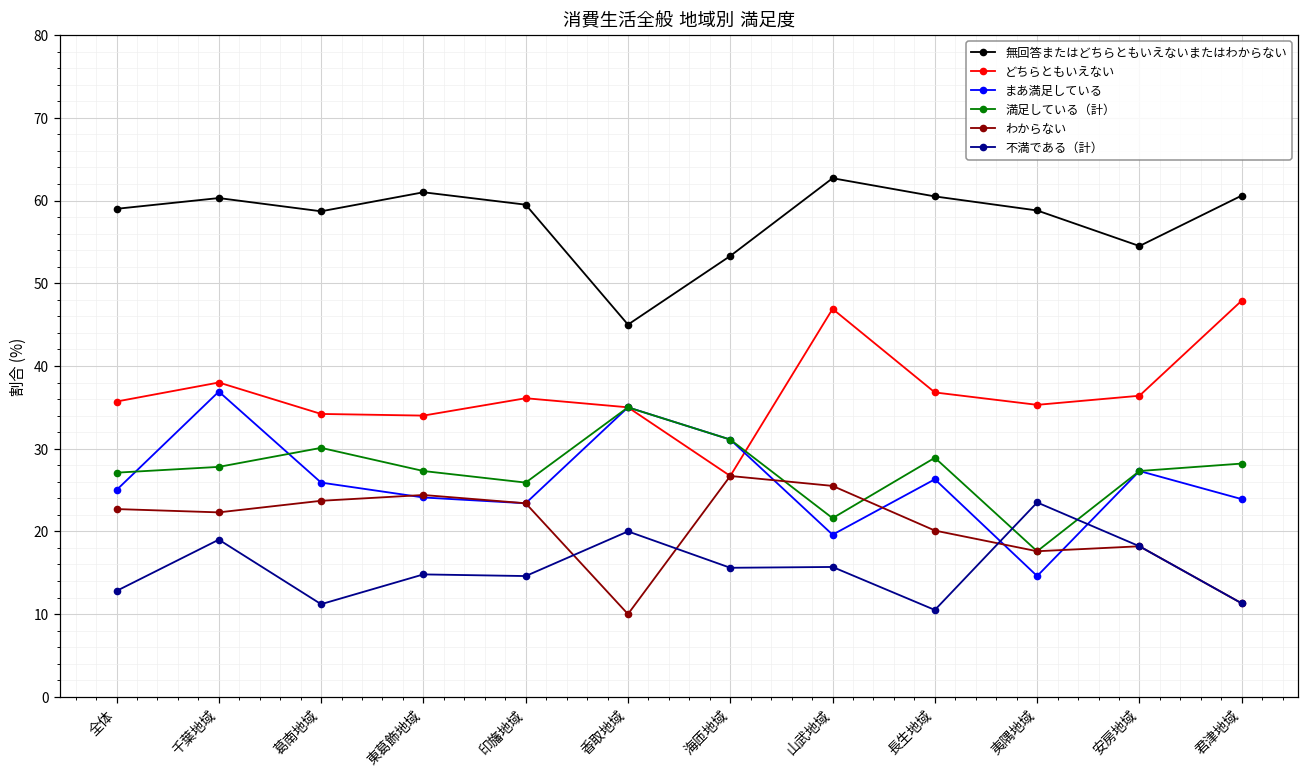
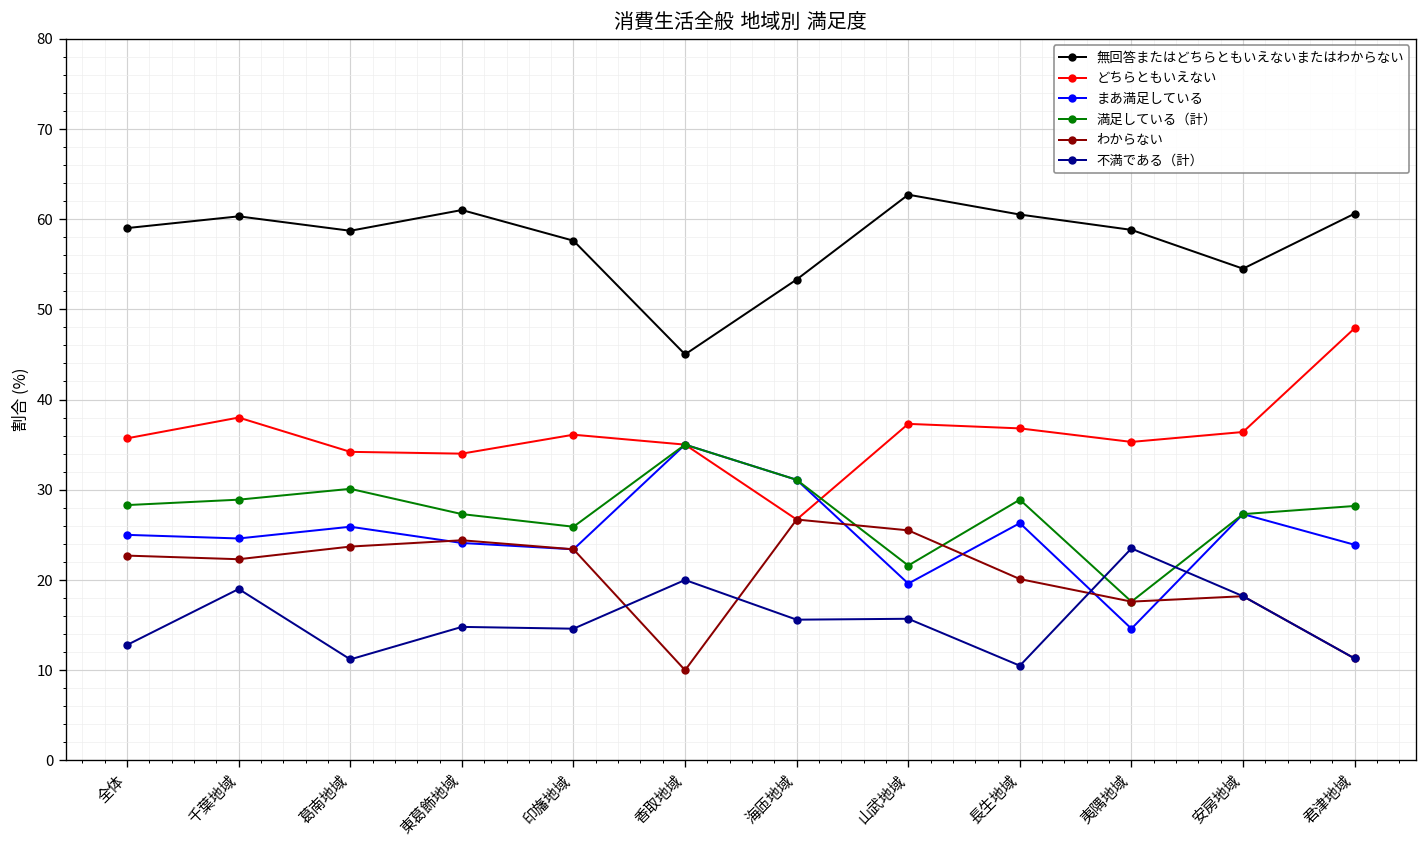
  {
    "無回答またはどちらともいえないまたはわからない": {
      "全体": 59,
      "千葉地域": 60,
      "葛南地域": 59,
      "東葛飾地域": 61,
-     "印旛地域": 60,
+     "印旛地域": 58,
      "香取地域": 45,
      "海匝地域": 53,
      "山武地域": 63,
      "長生地域": 61,
      "夷隅地域": 59,
      "安房地域": 55,
      "君津地域": 61
    },
    "どちらともいえない": {
      "全体": 36,
      "千葉地域": 38,
      "葛南地域": 34,
      "東葛飾地域": 34,
      "印旛地域": 36,
-     "山武地域": 47,
+     "山武地域": 37,
      "長生地域": 37,
      "夷隅地域": 35,
      "安房地域": 36,
      "君津地域": 48
    },
    "まあ満足している": {
      "全体": 25,
-     "千葉地域": 37,
+     "千葉地域": 25,
      "葛南地域": 26,
      "山武地域": 20,
      "長生地域": 26,
      "夷隅地域": 15,
      "君津地域": 24
    },
    "満足している（計）": {
-     "全体": 27,
-     "千葉地域": 28,
+     "全体": 28,
+     "千葉地域": 29,
      "葛南地域": 30,
      "東葛飾地域": 27,
      "印旛地域": 26,
      "山武地域": 22,
      "長生地域": 29,
      "君津地域": 28
    },
    "わからない": {
      "全体": 23,
      "千葉地域": 22,
      "葛南地域": 24,
      "香取地域": 10,
      "山武地域": 26,
      "長生地域": 20
    },
    "不満である（計）": {
      "全体": 13,
      "千葉地域": 19,
      "葛南地域": 11,
      "東葛飾地域": 15,
      "印旛地域": 15,
      "香取地域": 20,
      "海匝地域": 16,
      "山武地域": 16,
      "長生地域": 11,
      "夷隅地域": 24
    }
  }
